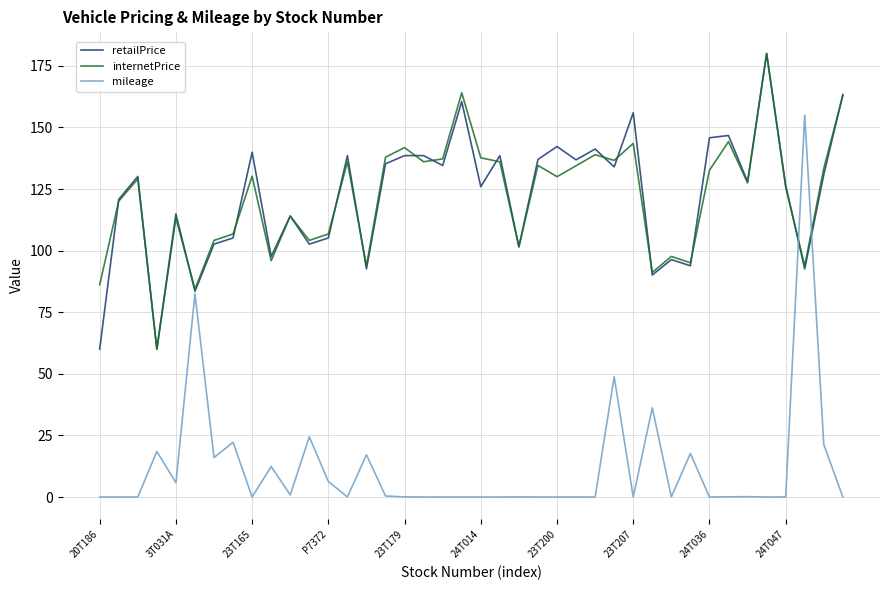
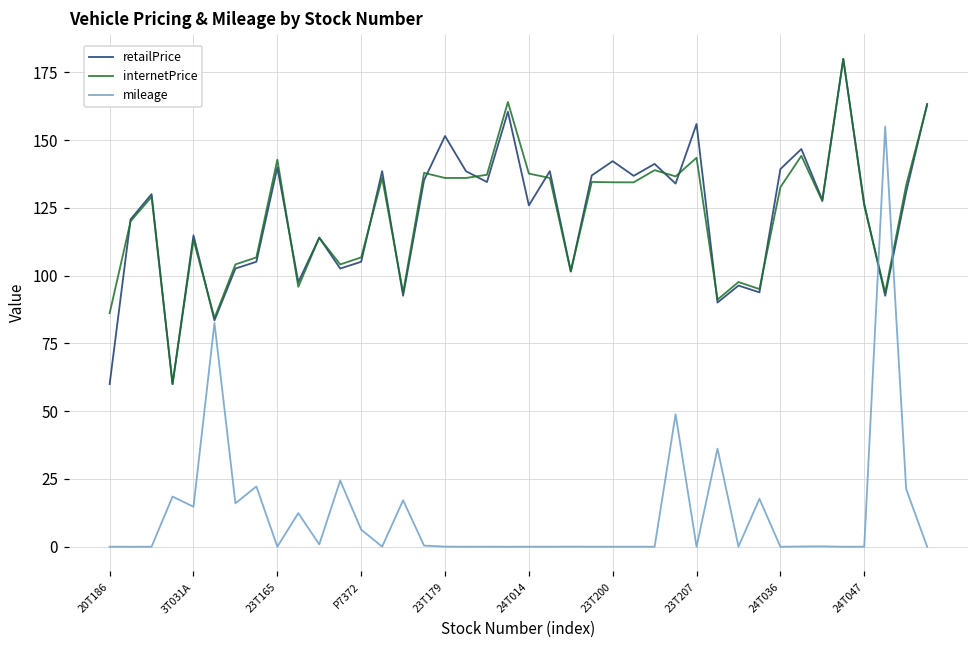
  {
    "retailPrice": {
      "20T186": 60,
      "3T031A": 115,
      "23T165": 140,
      "P7372": 105,
-     "23T179": 139,
+     "23T179": 152,
      "24T014": 126,
      "23T200": 142,
      "23T207": 156,
-     "24T036": 146
+     "24T036": 139
    },
    "internetPrice": {
      "20T186": 86,
      "3T031A": 113,
-     "23T165": 130,
+     "23T165": 143,
      "P7372": 107,
-     "23T179": 142,
+     "23T179": 136,
      "24T014": 138,
-     "23T200": 130,
+     "23T200": 134,
      "23T207": 144,
      "24T036": 133
    },
    "mileage": {
      "20T186": 0,
-     "3T031A": 6,
+     "3T031A": 15,
      "23T165": 0,
      "P7372": 6,
      "23T179": 0,
      "24T014": 0,
      "23T200": 0,
      "23T207": 0,
      "24T036": 0,
      "24T047": 0
    }
  }
